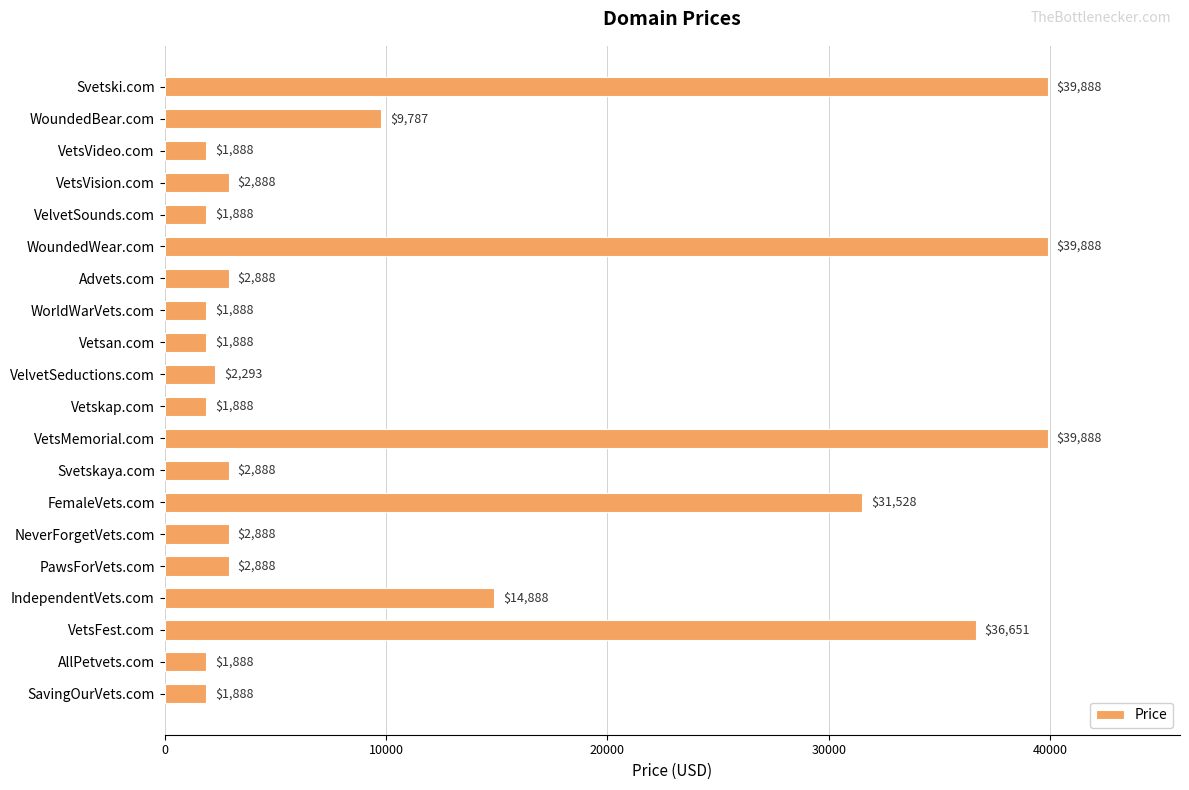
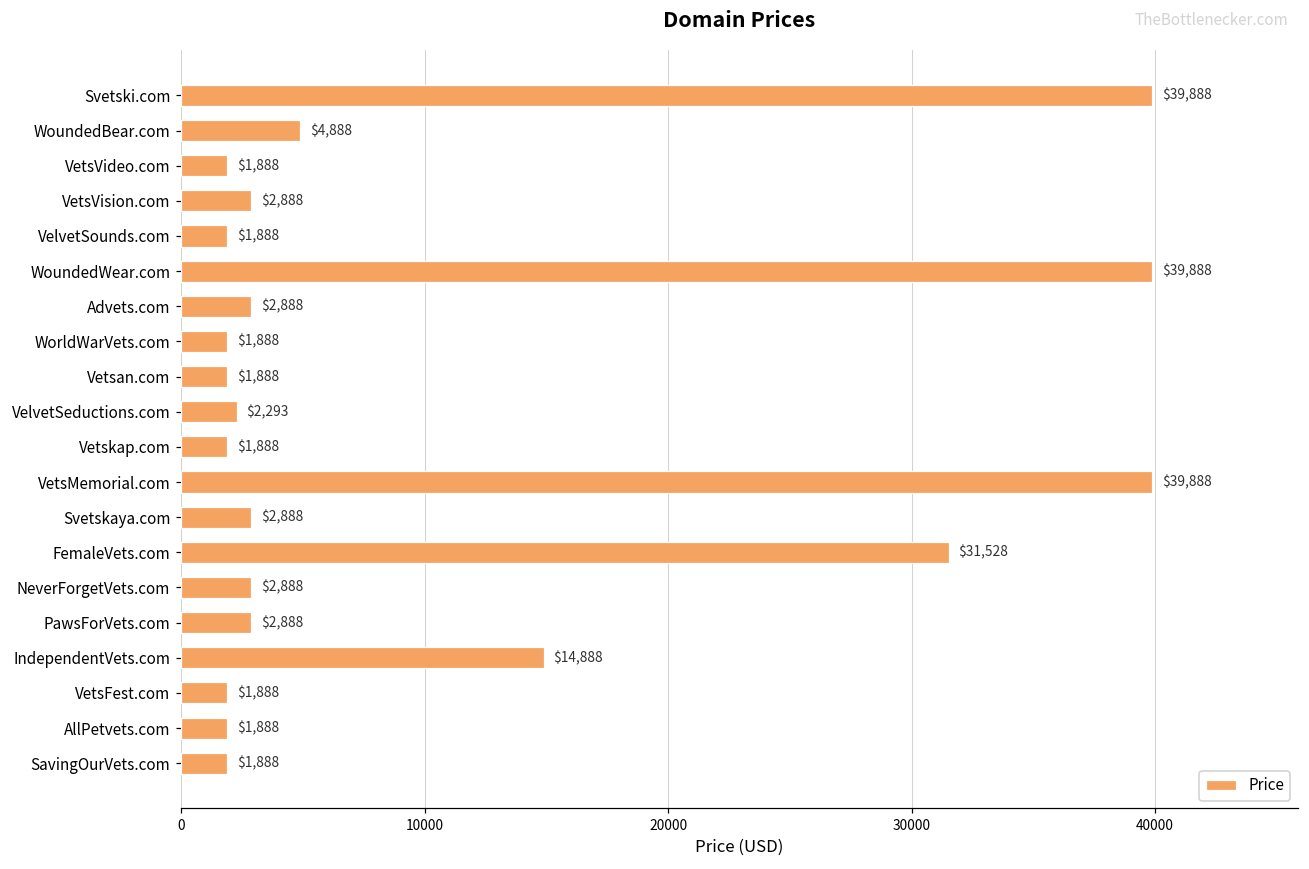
  {
    "Svetski.com": "$39,888",
-   "WoundedBear.com": "$9,787",
+   "WoundedBear.com": "$4,888",
    "VetsVideo.com": "$1,888",
    "VetsVision.com": "$2,888",
    "VelvetSounds.com": "$1,888",
    "WoundedWear.com": "$39,888",
    "Advets.com": "$2,888",
    "WorldWarVets.com": "$1,888",
    "Vetsan.com": "$1,888",
    "VelvetSeductions.com": "$2,293",
    "Vetskap.com": "$1,888",
    "VetsMemorial.com": "$39,888",
    "Svetskaya.com": "$2,888",
    "FemaleVets.com": "$31,528",
    "NeverForgetVets.com": "$2,888",
    "PawsForVets.com": "$2,888",
    "IndependentVets.com": "$14,888",
-   "VetsFest.com": "$36,651",
+   "VetsFest.com": "$1,888",
    "AllPetvets.com": "$1,888",
    "SavingOurVets.com": "$1,888"
  }
